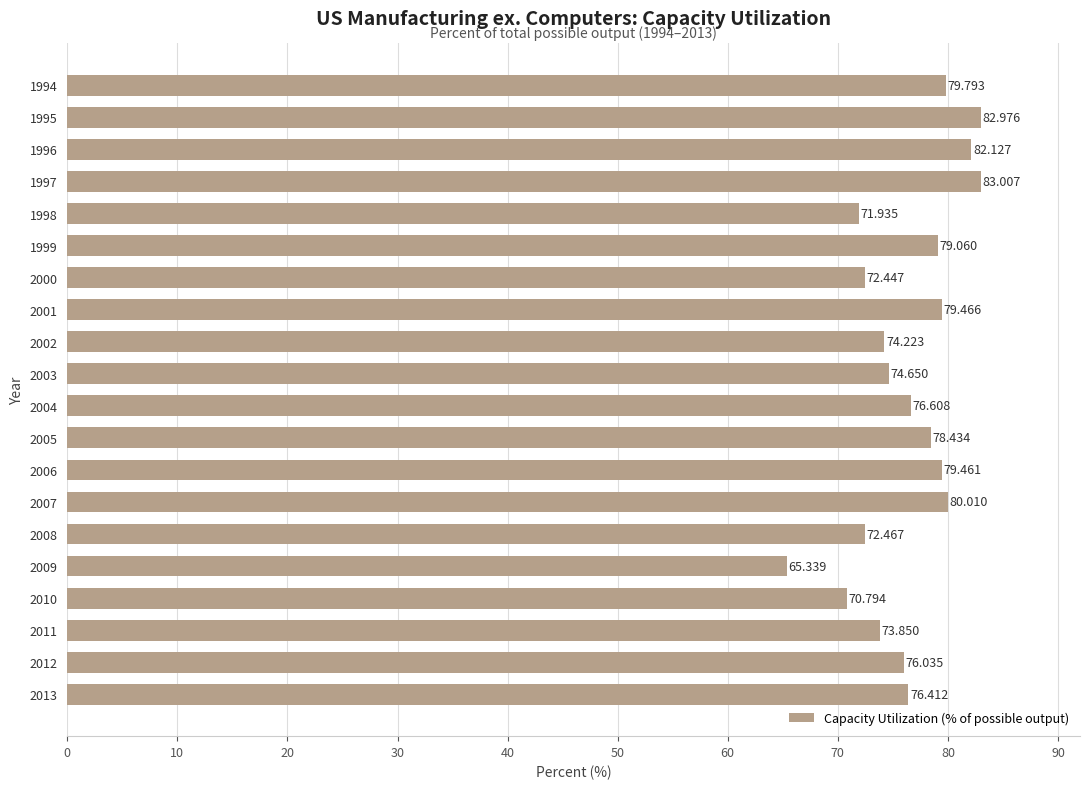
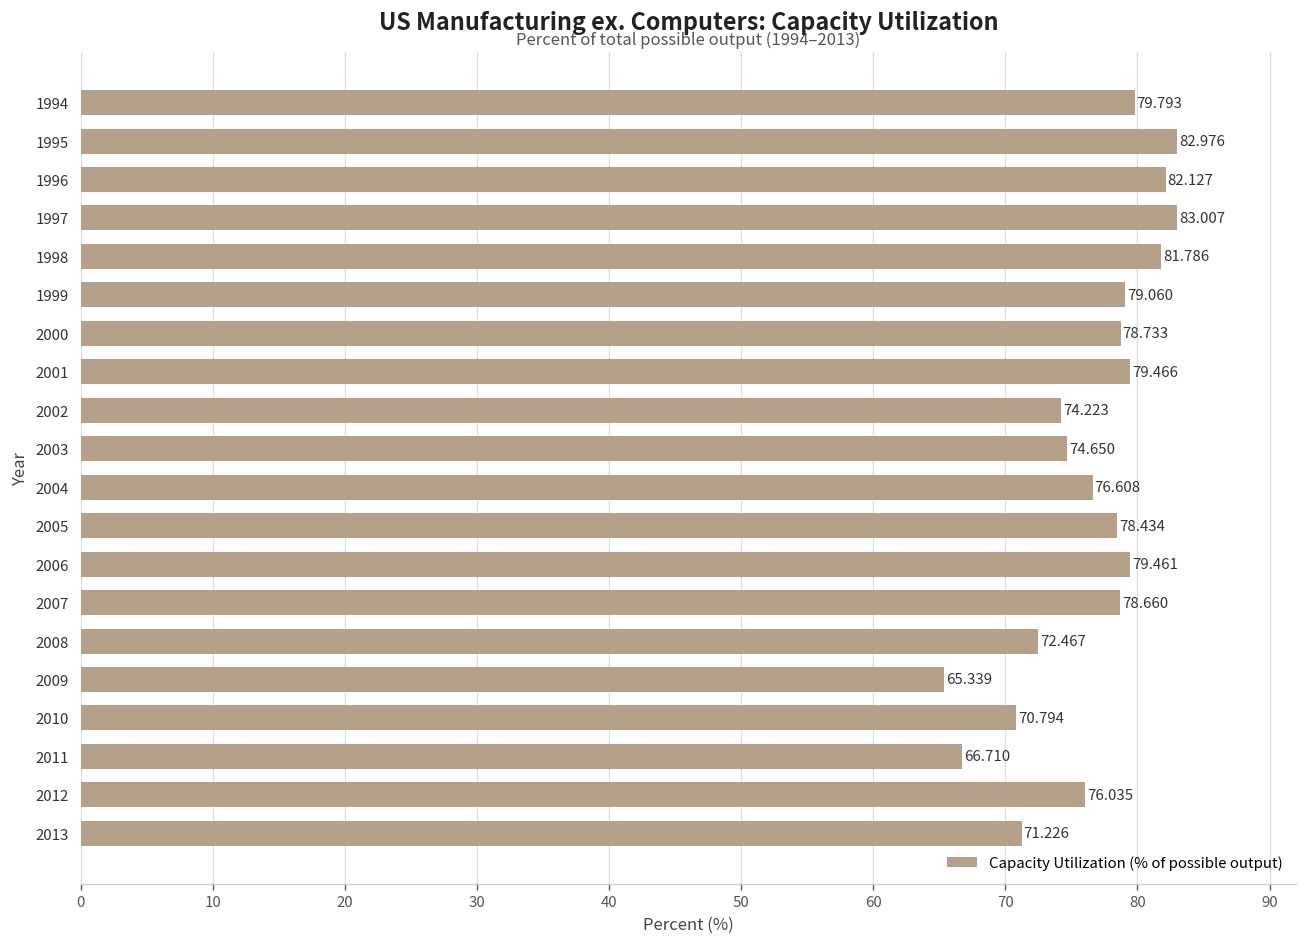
  {
    "1994": 79.793,
    "1995": 82.976,
    "1996": 82.127,
    "1997": 83.007,
-   "1998": 71.935,
+   "1998": 81.786,
    "1999": 79.060,
-   "2000": 72.447,
+   "2000": 78.733,
    "2001": 79.466,
    "2002": 74.223,
    "2003": 74.650,
    "2004": 76.608,
    "2005": 78.434,
    "2006": 79.461,
-   "2007": 80.010,
+   "2007": 78.660,
    "2008": 72.467,
    "2009": 65.339,
    "2010": 70.794,
-   "2011": 73.850,
+   "2011": 66.710,
    "2012": 76.035,
-   "2013": 76.412
+   "2013": 71.226
  }
